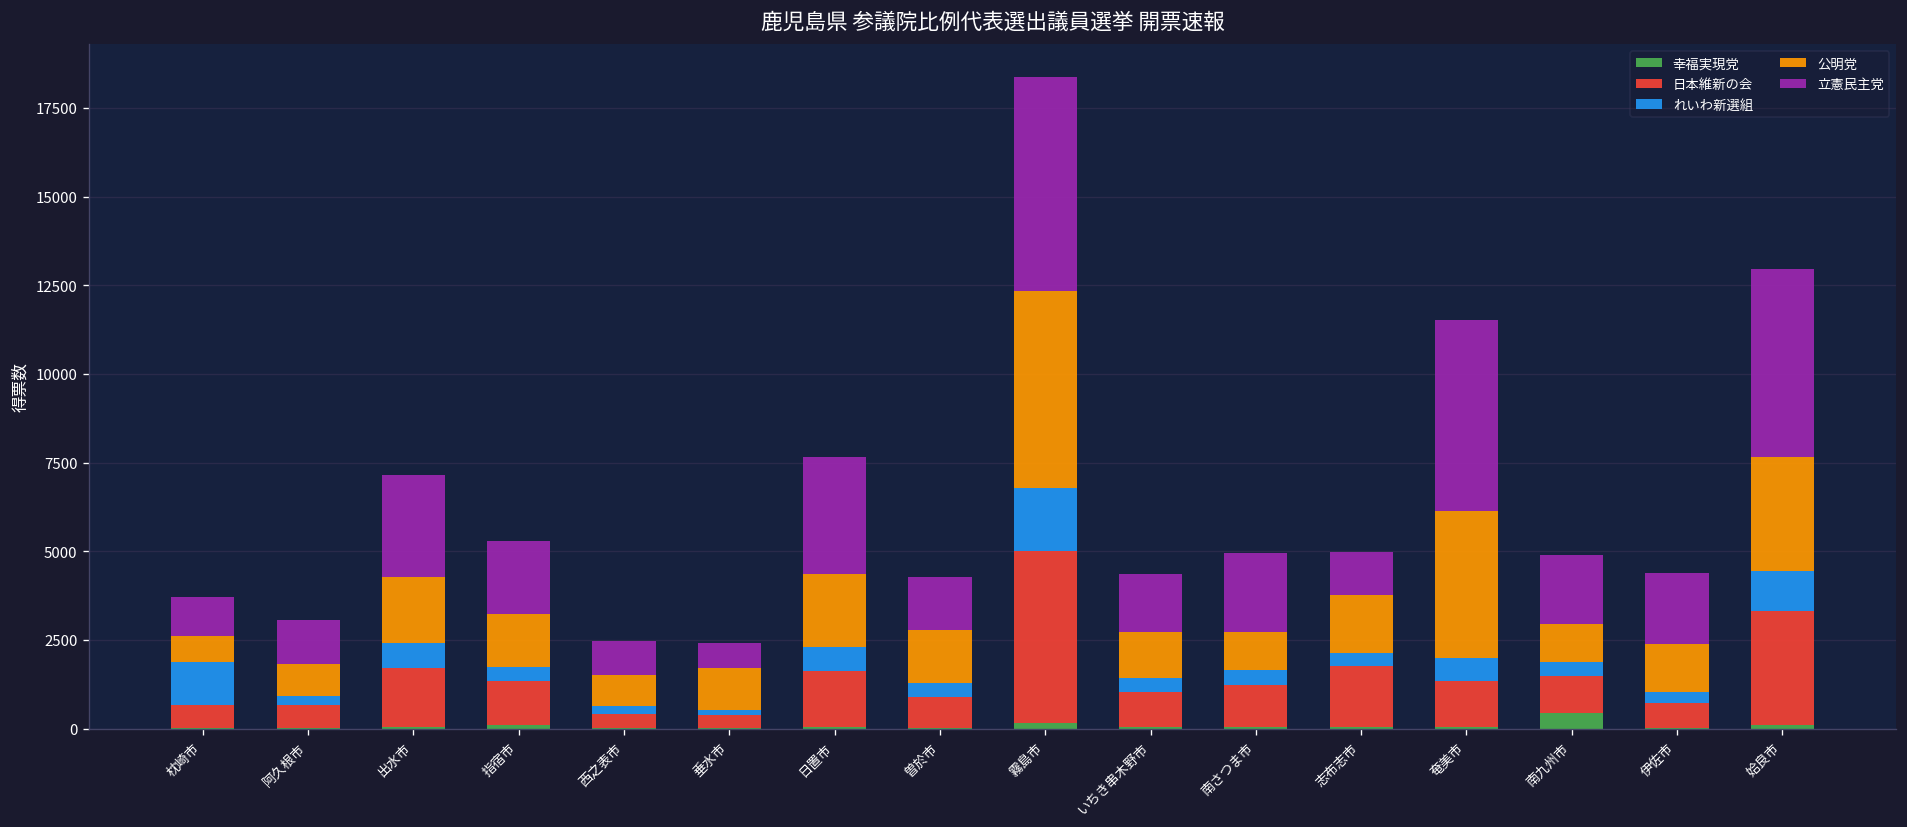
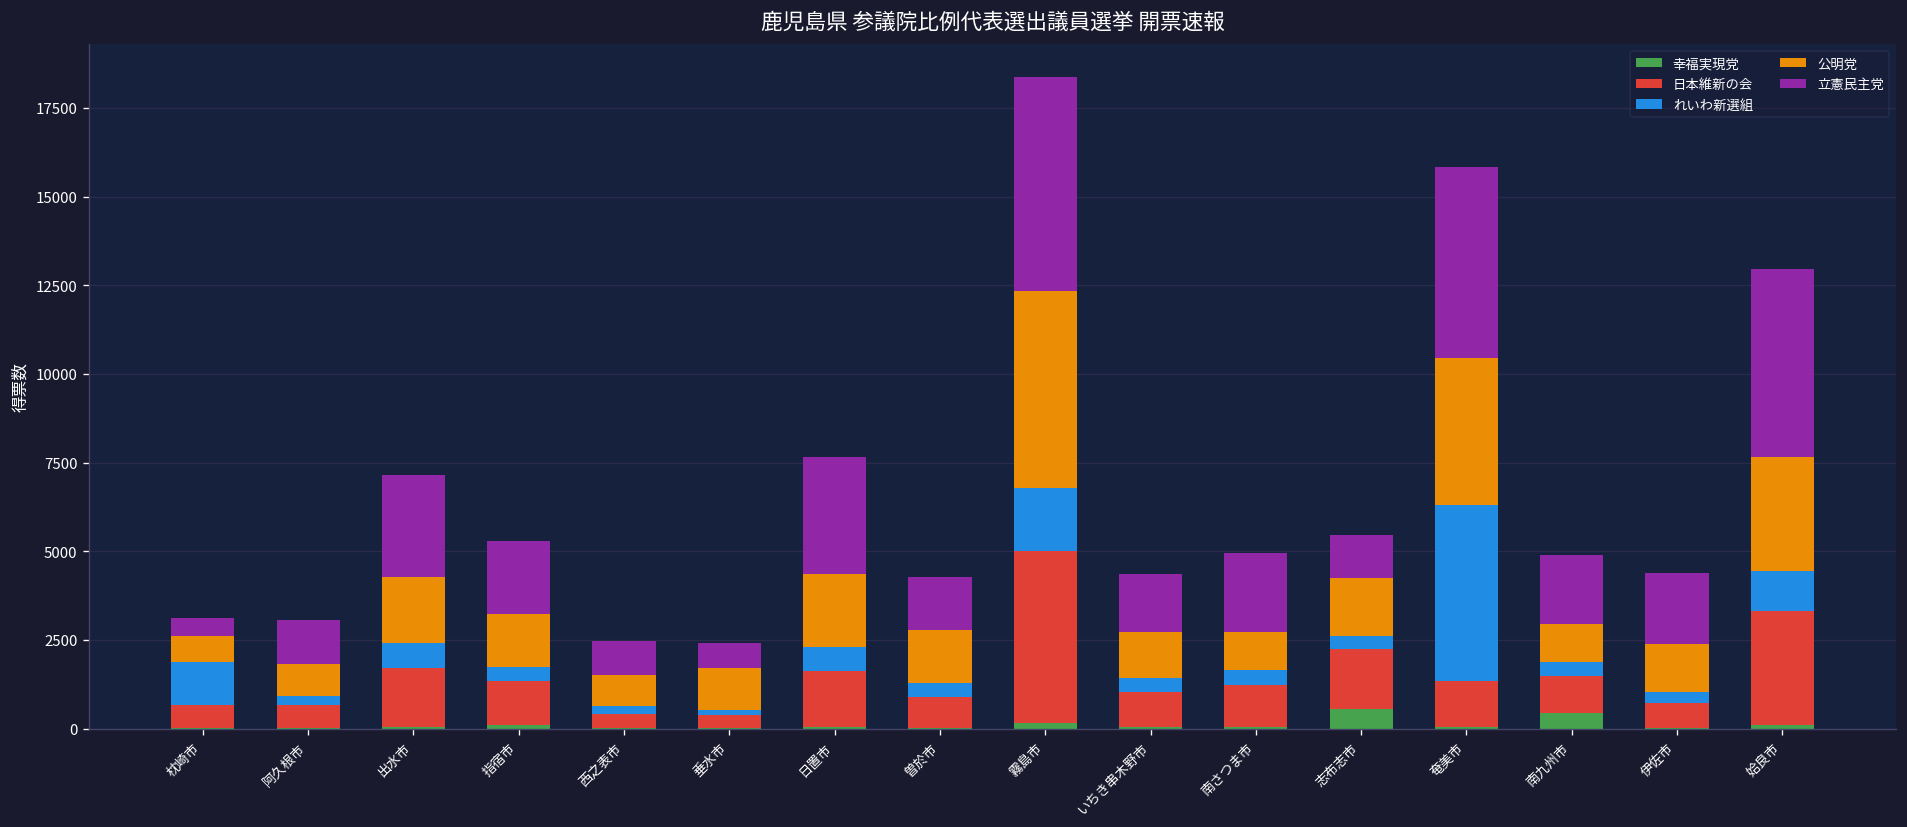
  {
    "幸福実現党": {
      "指宿市": 100,
      "霧島市": 100,
-     "志布志市": 100,
+     "志布志市": 500,
      "南九州市": 400,
      "姶良市": 100
    },
    "日本維新の会": {
      "枕崎市": 600,
      "阿久根市": 600,
      "出水市": 1700,
      "指宿市": 1200,
      "西之表市": 400,
      "垂水市": 400,
      "日置市": 1600,
      "曽於市": 900,
      "霧島市": 4900,
      "いちき串木野市": 1000,
      "南さつま市": 1200,
      "志布志市": 1700,
      "奄美市": 1300,
      "南九州市": 1000,
      "伊佐市": 700,
      "姶良市": 3200
    },
    "れいわ新選組": {
      "枕崎市": 1200,
      "阿久根市": 300,
      "出水市": 700,
      "指宿市": 400,
      "西之表市": 200,
      "垂水市": 100,
      "日置市": 700,
      "曽於市": 400,
      "霧島市": 1800,
      "いちき串木野市": 400,
      "南さつま市": 400,
      "志布志市": 400,
-     "奄美市": 600,
+     "奄美市": 5000,
      "南九州市": 400,
      "伊佐市": 300,
      "姶良市": 1100
    },
    "公明党": {
      "枕崎市": 700,
      "阿久根市": 900,
      "出水市": 1900,
      "指宿市": 1500,
      "西之表市": 900,
      "垂水市": 1200,
      "日置市": 2000,
      "曽於市": 1500,
      "霧島市": 5600,
      "いちき串木野市": 1300,
      "南さつま市": 1100,
      "志布志市": 1600,
      "奄美市": 4100,
      "南九州市": 1100,
      "伊佐市": 1400,
      "姶良市": 3200
    },
    "立憲民主党": {
-     "枕崎市": 1100,
+     "枕崎市": 500,
      "阿久根市": 1200,
      "出水市": 2900,
      "指宿市": 2000,
      "西之表市": 1000,
      "垂水市": 700,
      "日置市": 3300,
      "曽於市": 1500,
      "霧島市": 6000,
      "いちき串木野市": 1600,
      "南さつま市": 2200,
      "志布志市": 1200,
      "奄美市": 5400,
      "南九州市": 2000,
      "伊佐市": 2000,
      "姶良市": 5300
    }
  }
